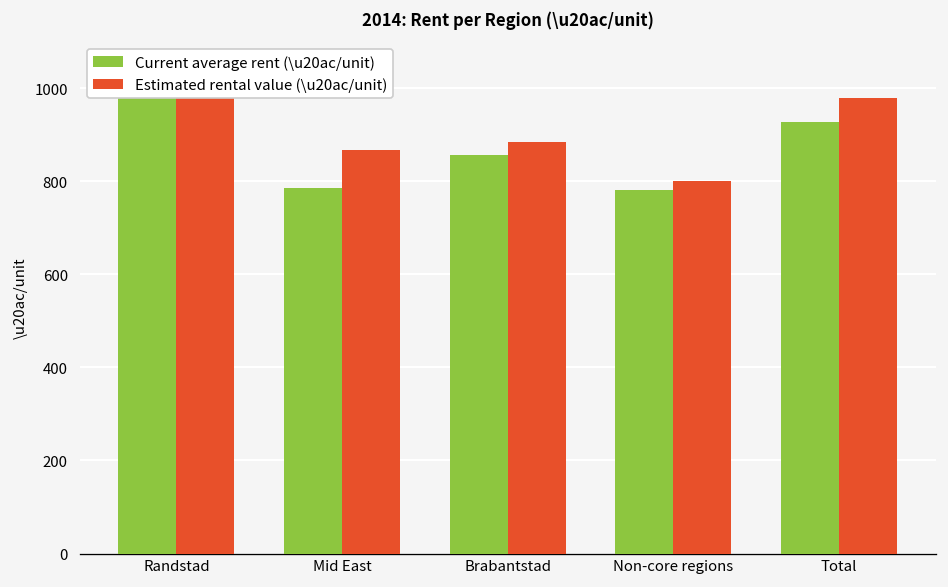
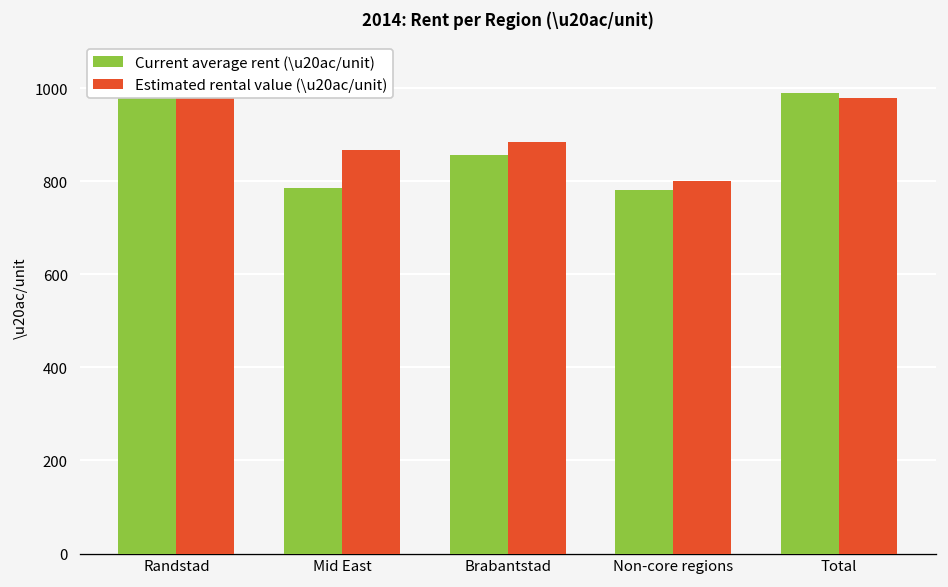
  {
    "Current average rent (\\u20ac/unit)": {
      "Mid East": 780,
      "Brabantstad": 860,
      "Non-core regions": 780,
-     "Total": 930
+     "Total": 990
    },
    "Estimated rental value (\\u20ac/unit)": {
      "Mid East": 870,
      "Brabantstad": 880,
      "Non-core regions": 800,
      "Total": 980
    }
  }
